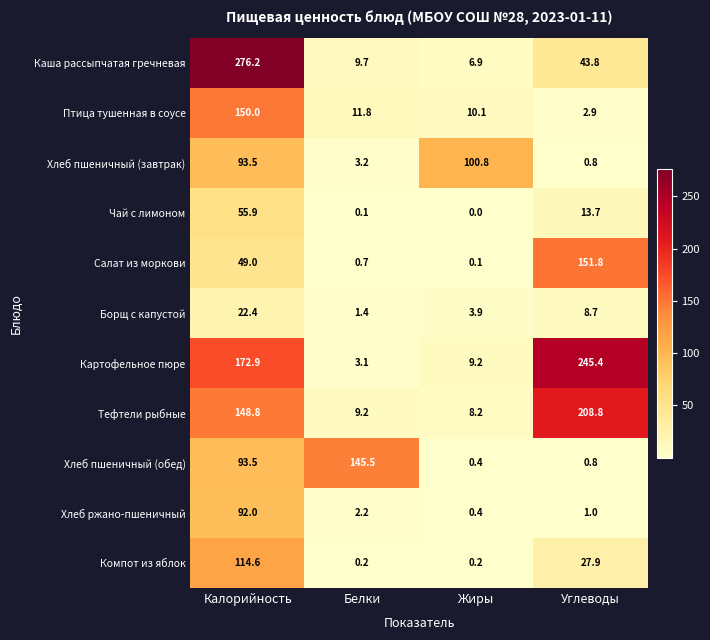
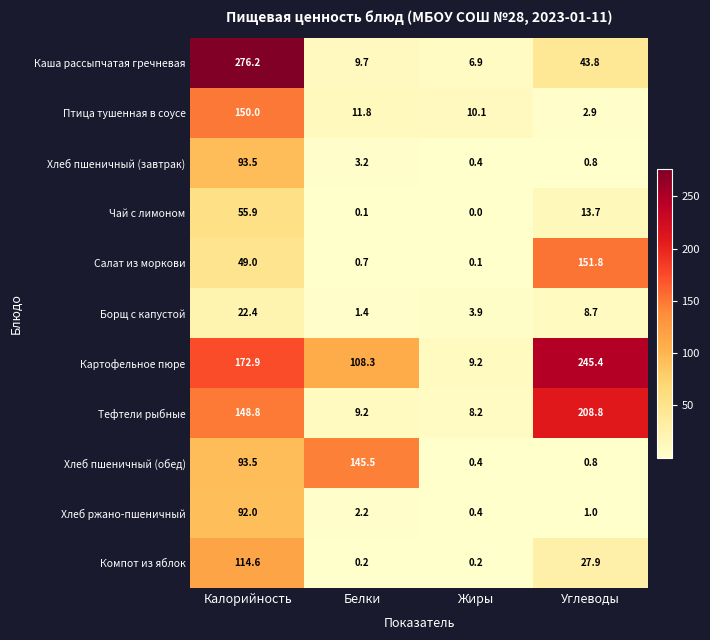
  {
    "Каша рассыпчатая гречневая": {
      "Калорийность": 276.2,
      "Белки": 9.7,
      "Жиры": 6.9,
      "Углеводы": 43.8
    },
    "Птица тушенная в соусе": {
      "Калорийность": 150.0,
      "Белки": 11.8,
      "Жиры": 10.1,
      "Углеводы": 2.9
    },
    "Хлеб пшеничный (завтрак)": {
      "Калорийность": 93.5,
      "Белки": 3.2,
-     "Жиры": 100.8,
+     "Жиры": 0.4,
      "Углеводы": 0.8
    },
    "Чай с лимоном": {
      "Калорийность": 55.9,
      "Белки": 0.1,
      "Жиры": 0.0,
      "Углеводы": 13.7
    },
    "Салат из моркови": {
      "Калорийность": 49.0,
      "Белки": 0.7,
      "Жиры": 0.1,
      "Углеводы": 151.8
    },
    "Борщ с капустой": {
      "Калорийность": 22.4,
      "Белки": 1.4,
      "Жиры": 3.9,
      "Углеводы": 8.7
    },
    "Картофельное пюре": {
      "Калорийность": 172.9,
-     "Белки": 3.1,
+     "Белки": 108.3,
      "Жиры": 9.2,
      "Углеводы": 245.4
    },
    "Тефтели рыбные": {
      "Калорийность": 148.8,
      "Белки": 9.2,
      "Жиры": 8.2,
      "Углеводы": 208.8
    },
    "Хлеб пшеничный (обед)": {
      "Калорийность": 93.5,
      "Белки": 145.5,
      "Жиры": 0.4,
      "Углеводы": 0.8
    },
    "Хлеб ржано-пшеничный": {
      "Калорийность": 92.0,
      "Белки": 2.2,
      "Жиры": 0.4,
      "Углеводы": 1.0
    },
    "Компот из яблок": {
      "Калорийность": 114.6,
      "Белки": 0.2,
      "Жиры": 0.2,
      "Углеводы": 27.9
    }
  }
